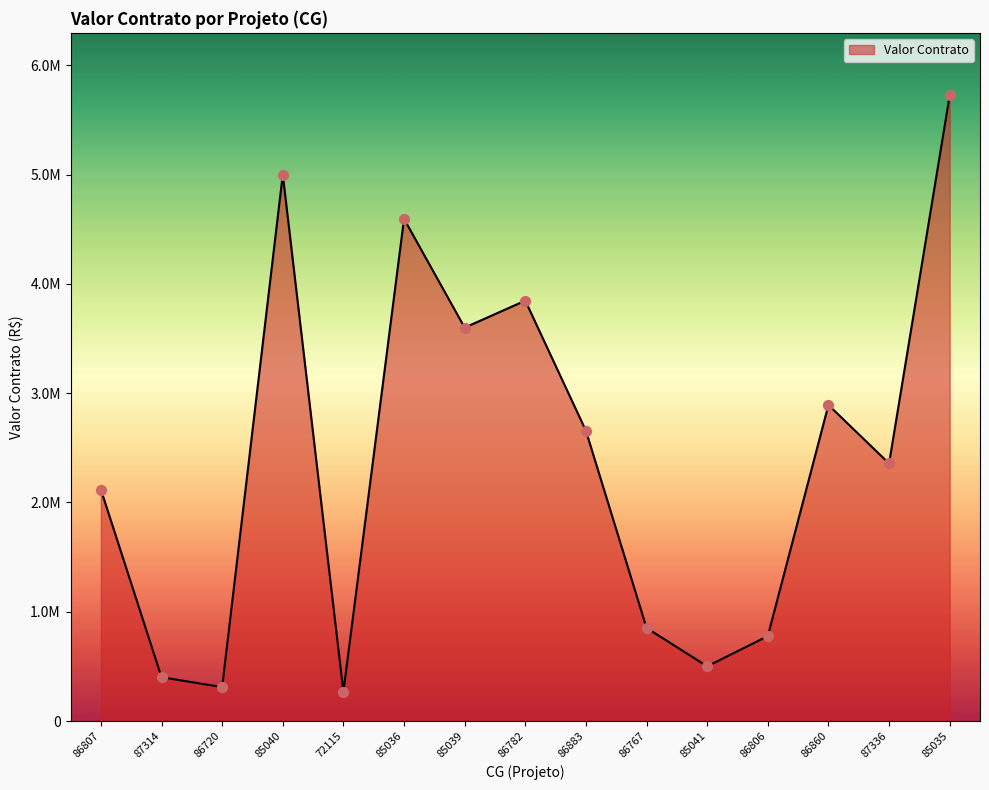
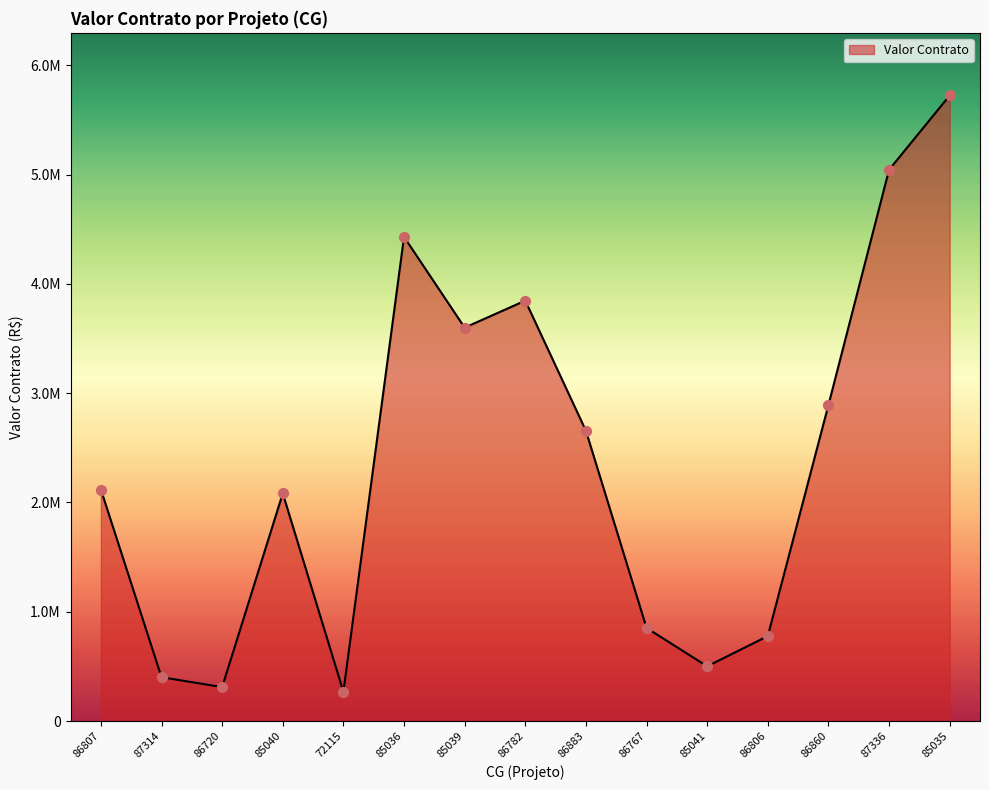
  {
    "86807": 2120000,
    "87314": 400000,
    "86720": 310000,
-   "85040": 5000000,
+   "85040": 2080000,
    "72115": 270000,
-   "85036": 4590000,
+   "85036": 4430000,
    "85039": 3600000,
    "86782": 3850000,
    "86883": 2660000,
    "86767": 850000,
    "85041": 500000,
    "86806": 780000,
    "86860": 2890000,
-   "87336": 2360000,
+   "87336": 5040000,
    "85035": 5720000
  }
